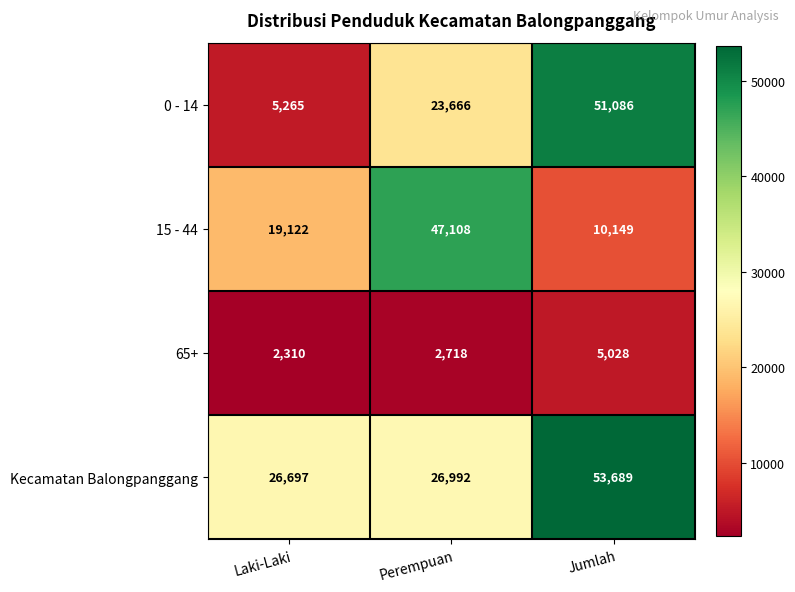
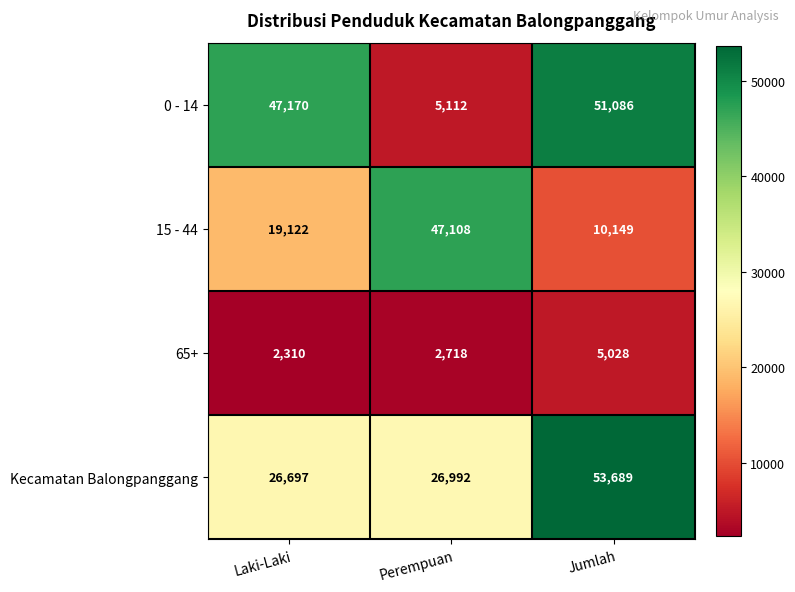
  {
    "0 - 14": {
-     "Laki-Laki": "5,265",
-     "Perempuan": "23,666",
+     "Laki-Laki": "47,170",
+     "Perempuan": "5,112",
      "Jumlah": "51,086"
    },
    "15 - 44": {
      "Laki-Laki": "19,122",
      "Perempuan": "47,108",
      "Jumlah": "10,149"
    },
    "65+": {
      "Laki-Laki": "2,310",
      "Perempuan": "2,718",
      "Jumlah": "5,028"
    },
    "Kecamatan Balongpanggang": {
      "Laki-Laki": "26,697",
      "Perempuan": "26,992",
      "Jumlah": "53,689"
    }
  }
